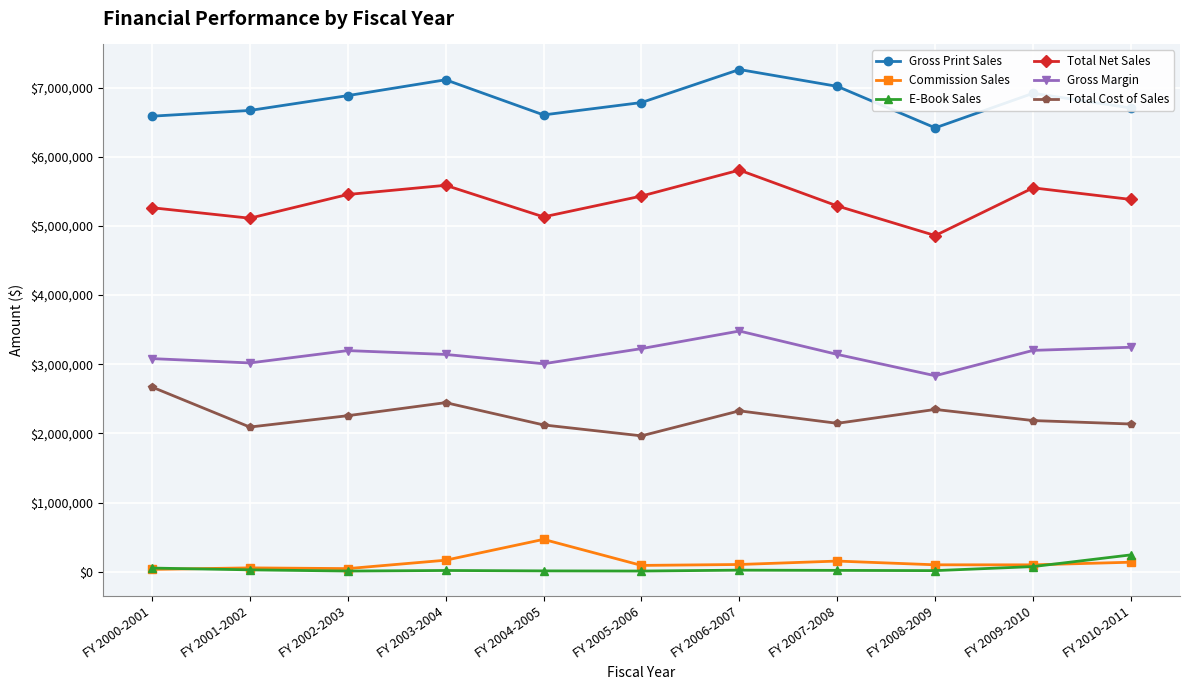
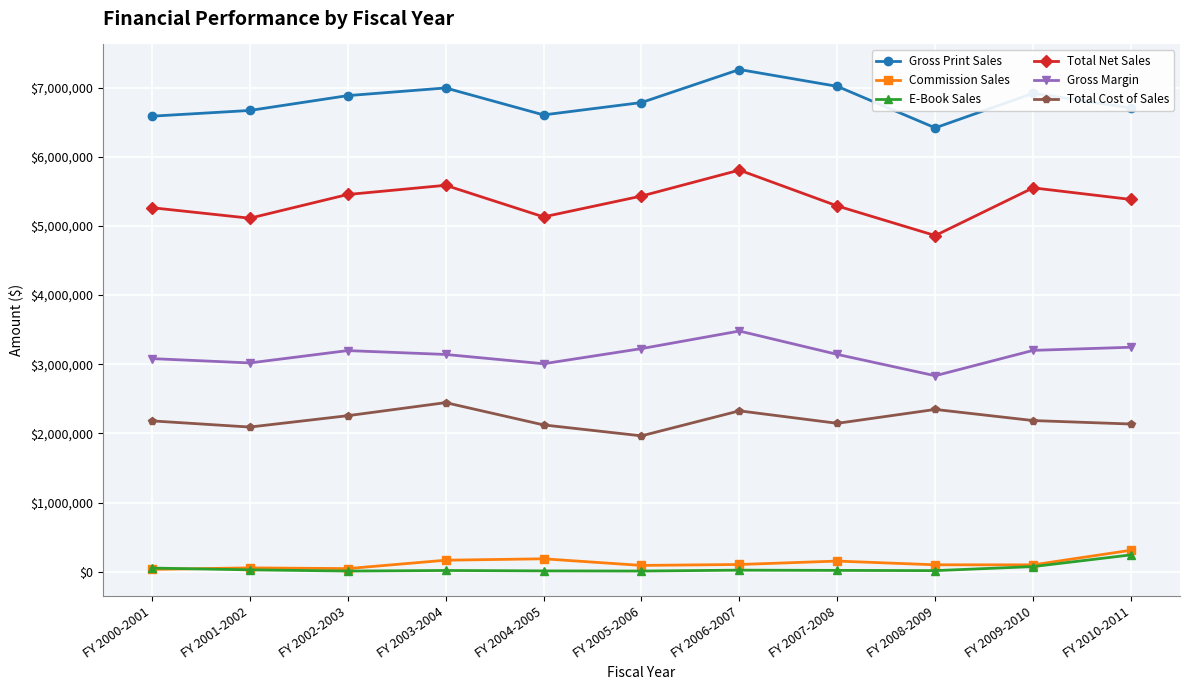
  {
    "Gross Print Sales": {
      "FY 2000-2001": "$6,600,000",
      "FY 2001-2002": "$6,700,000",
      "FY 2002-2003": "$6,900,000",
-     "FY 2003-2004": "$7,100,000",
+     "FY 2003-2004": "$7,000,000",
      "FY 2004-2005": "$6,600,000",
      "FY 2005-2006": "$6,800,000",
      "FY 2006-2007": "$7,300,000",
      "FY 2007-2008": "$7,000,000",
      "FY 2008-2009": "$6,400,000"
    },
    "Commission Sales": {
      "FY 2003-2004": "$200,000",
-     "FY 2004-2005": "$500,000",
+     "FY 2004-2005": "$200,000",
      "FY 2005-2006": "$100,000",
      "FY 2006-2007": "$100,000",
      "FY 2007-2008": "$200,000",
      "FY 2008-2009": "$100,000",
-     "FY 2010-2011": "$100,000"
+     "FY 2010-2011": "$300,000"
    },
    "E-Book Sales": {
      "FY 2003-2004": "$0",
      "FY 2004-2005": "$0",
      "FY 2005-2006": "$0",
      "FY 2006-2007": "$0",
      "FY 2007-2008": "$0",
      "FY 2008-2009": "$0",
      "FY 2010-2011": "$200,000"
    },
    "Total Net Sales": {
      "FY 2000-2001": "$5,300,000",
      "FY 2001-2002": "$5,100,000",
      "FY 2002-2003": "$5,500,000",
      "FY 2003-2004": "$5,600,000",
      "FY 2004-2005": "$5,100,000",
      "FY 2005-2006": "$5,400,000",
      "FY 2006-2007": "$5,800,000",
      "FY 2007-2008": "$5,300,000",
      "FY 2008-2009": "$4,900,000",
      "FY 2009-2010": "$5,600,000",
      "FY 2010-2011": "$5,400,000"
    },
    "Gross Margin": {
      "FY 2000-2001": "$3,100,000",
      "FY 2001-2002": "$3,000,000",
      "FY 2002-2003": "$3,200,000",
      "FY 2003-2004": "$3,100,000",
      "FY 2004-2005": "$3,000,000",
      "FY 2005-2006": "$3,200,000",
      "FY 2006-2007": "$3,500,000",
      "FY 2007-2008": "$3,100,000",
      "FY 2008-2009": "$2,800,000",
      "FY 2009-2010": "$3,200,000",
      "FY 2010-2011": "$3,200,000"
    },
    "Total Cost of Sales": {
-     "FY 2000-2001": "$2,700,000",
+     "FY 2000-2001": "$2,200,000",
      "FY 2001-2002": "$2,100,000",
      "FY 2002-2003": "$2,300,000",
      "FY 2003-2004": "$2,400,000",
      "FY 2004-2005": "$2,100,000",
      "FY 2005-2006": "$2,000,000",
      "FY 2006-2007": "$2,300,000",
      "FY 2007-2008": "$2,100,000",
      "FY 2008-2009": "$2,300,000",
      "FY 2009-2010": "$2,200,000",
      "FY 2010-2011": "$2,100,000"
    }
  }
